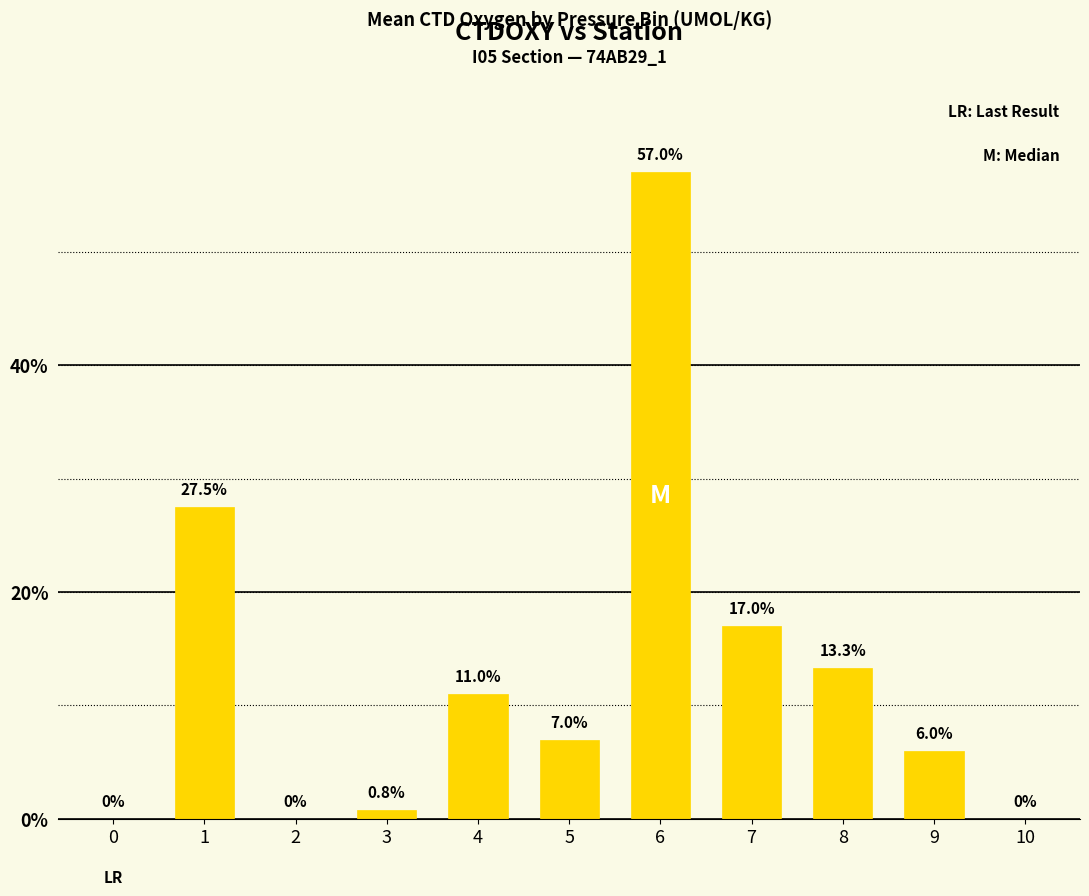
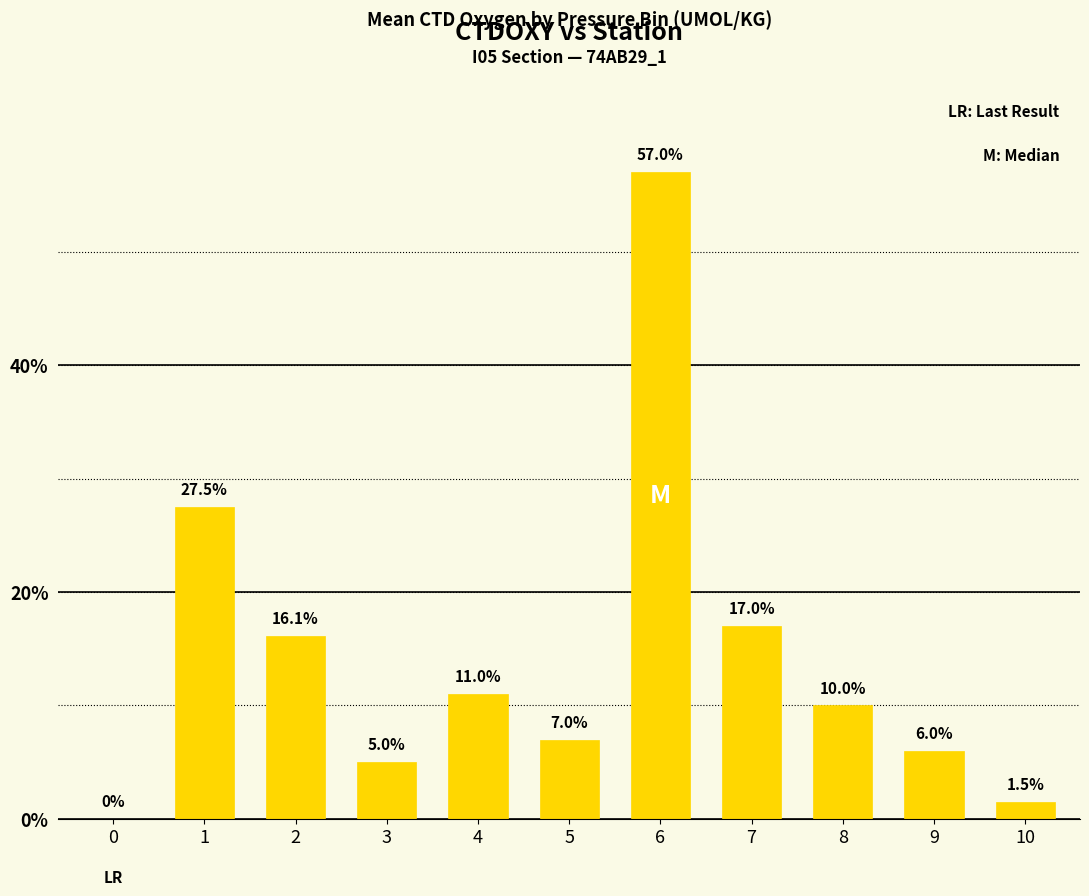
  {
    "0": "0%",
    "1": "27.5%",
-   "2": "0%",
-   "3": "0.8%",
+   "2": "16.1%",
+   "3": "5.0%",
    "4": "11.0%",
    "5": "7.0%",
    "6": "57.0%",
    "7": "17.0%",
-   "8": "13.3%",
+   "8": "10.0%",
    "9": "6.0%",
-   "10": "0%"
+   "10": "1.5%"
  }
